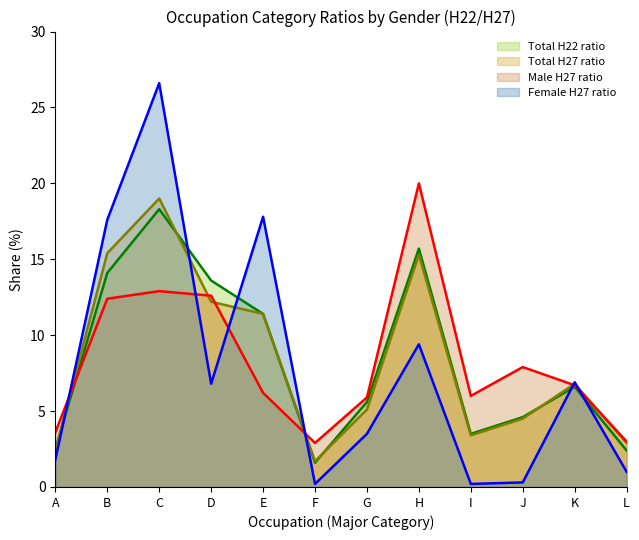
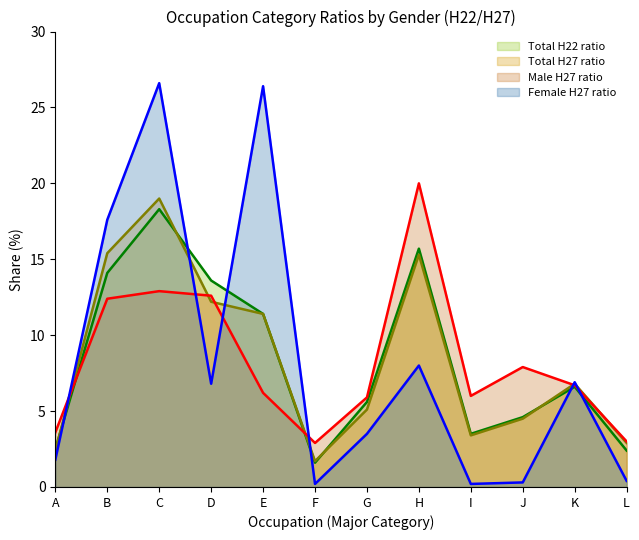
  {
    "Female H27 ratio": {
      "A": 1.8,
      "B": 17.6,
      "C": 26.6,
      "D": 6.8,
-     "E": 17.8,
+     "E": 26.4,
      "F": 0.2,
      "G": 3.5,
-     "H": 9.4,
+     "H": 8.0,
      "I": 0.2,
      "J": 0.3,
-     "L": 1.0
+     "L": 0.4
    }
  }
